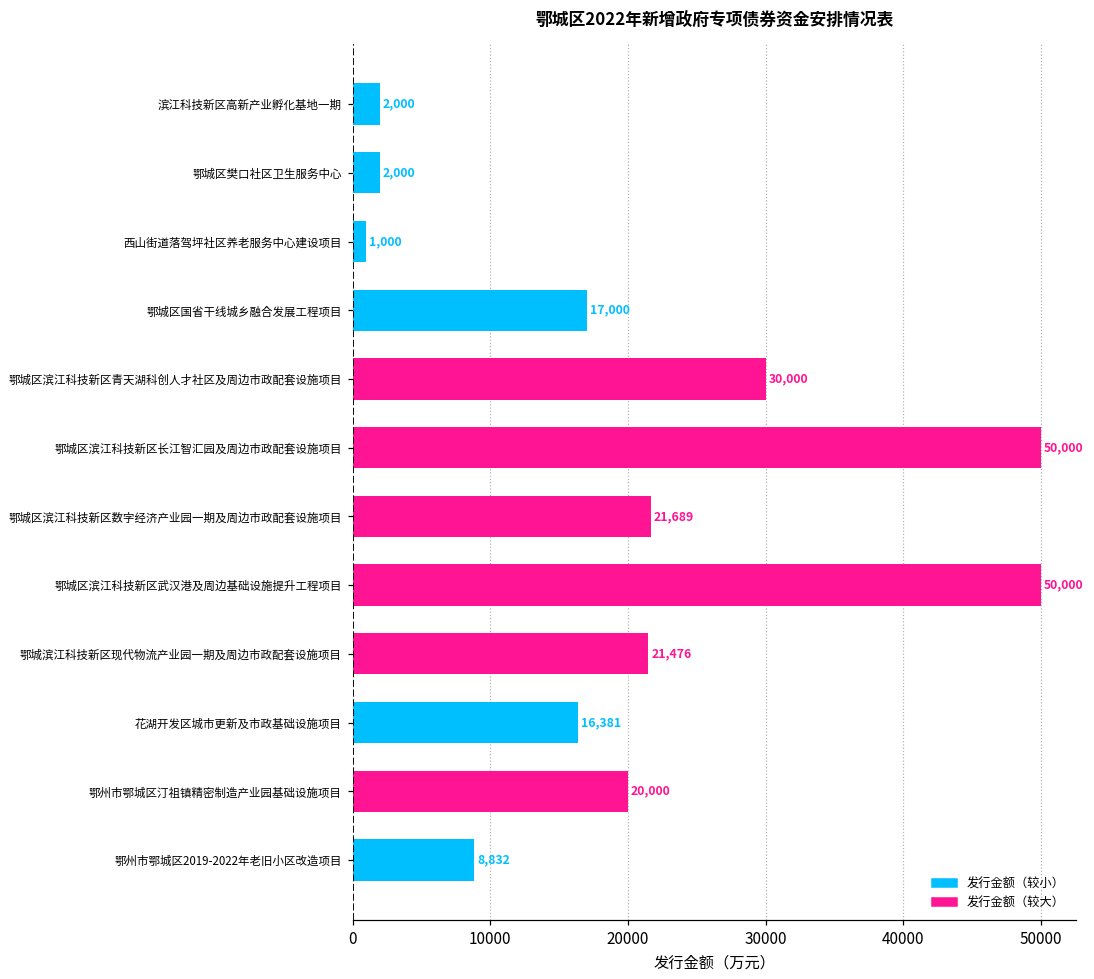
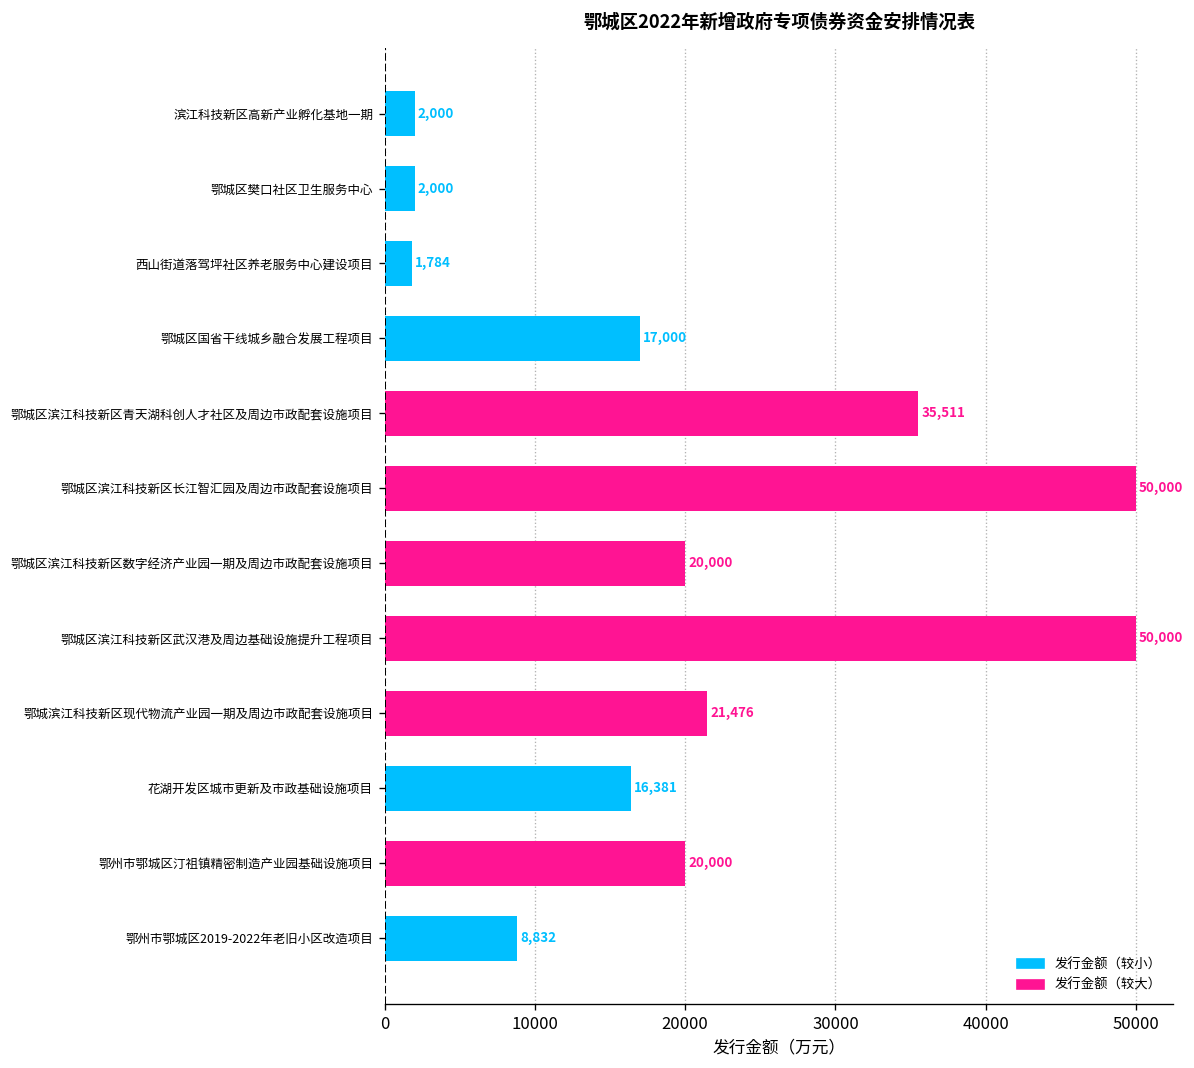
  {
    "滨江科技新区高新产业孵化基地一期": "2,000",
    "鄂城区樊口社区卫生服务中心": "2,000",
-   "西山街道落驾坪社区养老服务中心建设项目": "1,000",
+   "西山街道落驾坪社区养老服务中心建设项目": "1,784",
    "鄂城区国省干线城乡融合发展工程项目": "17,000",
-   "鄂城区滨江科技新区青天湖科创人才社区及周边市政配套设施项目": "30,000",
+   "鄂城区滨江科技新区青天湖科创人才社区及周边市政配套设施项目": "35,511",
    "鄂城区滨江科技新区长江智汇园及周边市政配套设施项目": "50,000",
-   "鄂城区滨江科技新区数字经济产业园一期及周边市政配套设施项目": "21,689",
+   "鄂城区滨江科技新区数字经济产业园一期及周边市政配套设施项目": "20,000",
    "鄂城区滨江科技新区武汉港及周边基础设施提升工程项目": "50,000",
    "鄂城滨江科技新区现代物流产业园一期及周边市政配套设施项目": "21,476",
    "花湖开发区城市更新及市政基础设施项目": "16,381",
    "鄂州市鄂城区汀祖镇精密制造产业园基础设施项目": "20,000",
    "鄂州市鄂城区2019-2022年老旧小区改造项目": "8,832"
  }
